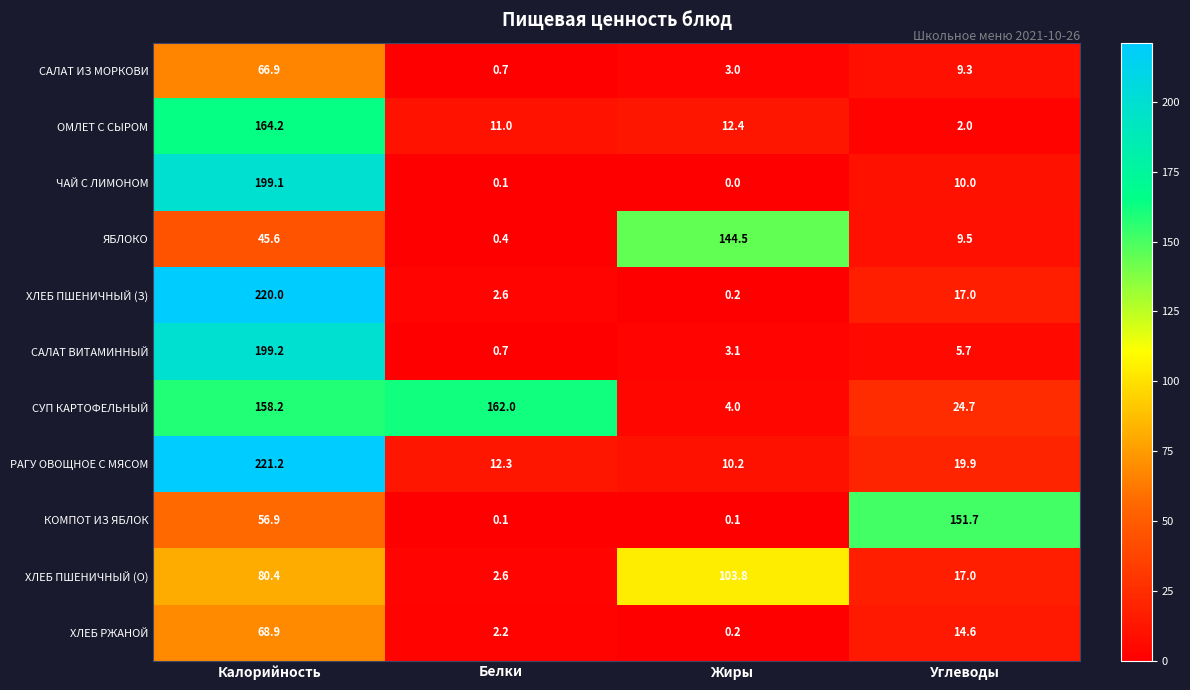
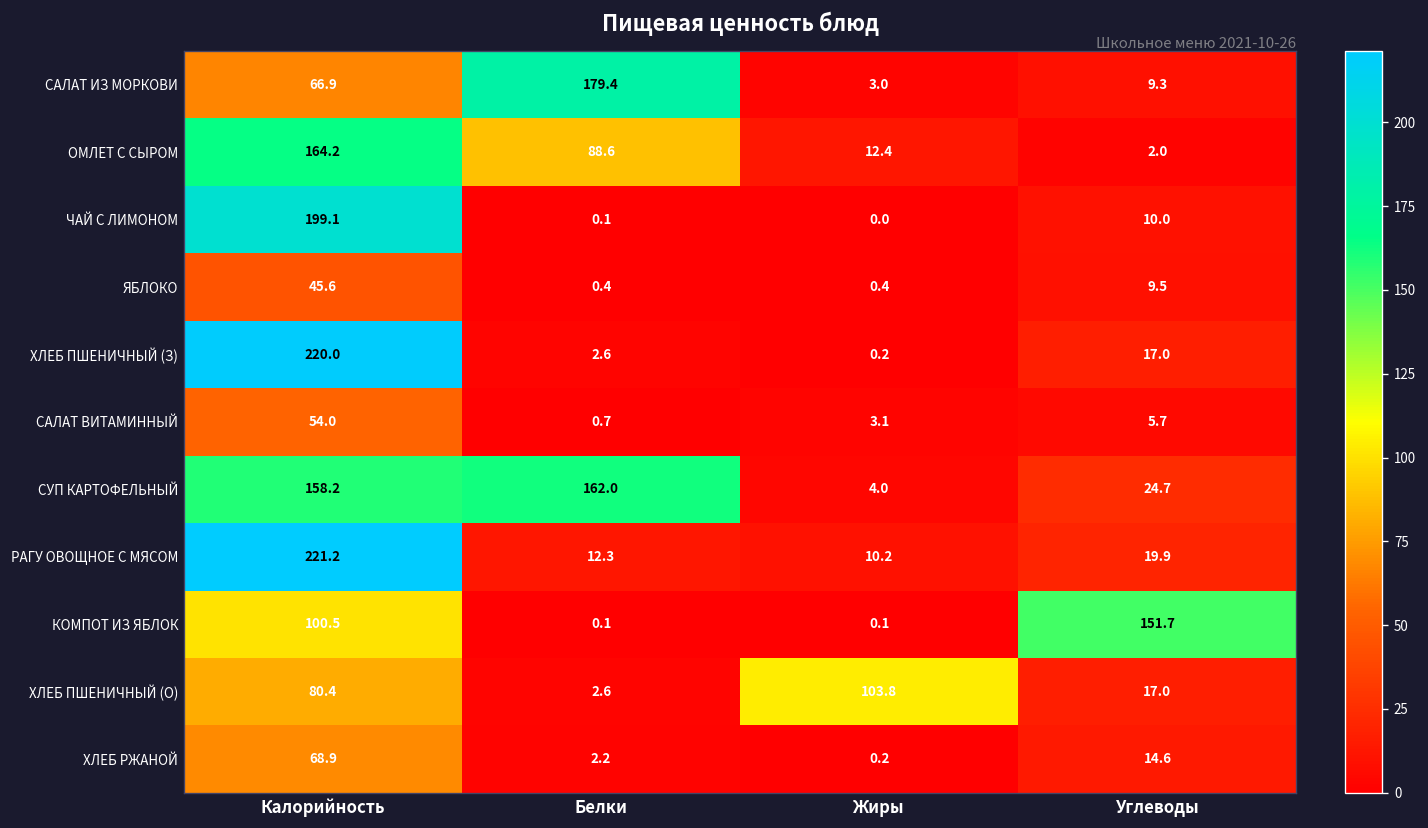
  {
    "САЛАТ ИЗ МОРКОВИ": {
      "Калорийность": 66.9,
-     "Белки": 0.7,
+     "Белки": 179.4,
      "Жиры": 3.0,
      "Углеводы": 9.3
    },
    "ОМЛЕТ С СЫРОМ": {
      "Калорийность": 164.2,
-     "Белки": 11.0,
+     "Белки": 88.6,
      "Жиры": 12.4,
      "Углеводы": 2.0
    },
    "ЧАЙ С ЛИМОНОМ": {
      "Калорийность": 199.1,
      "Белки": 0.1,
      "Жиры": 0.0,
      "Углеводы": 10.0
    },
    "ЯБЛОКО": {
      "Калорийность": 45.6,
      "Белки": 0.4,
-     "Жиры": 144.5,
+     "Жиры": 0.4,
      "Углеводы": 9.5
    },
    "ХЛЕБ ПШЕНИЧНЫЙ (З)": {
      "Калорийность": 220.0,
      "Белки": 2.6,
      "Жиры": 0.2,
      "Углеводы": 17.0
    },
    "САЛАТ ВИТАМИННЫЙ": {
-     "Калорийность": 199.2,
+     "Калорийность": 54.0,
      "Белки": 0.7,
      "Жиры": 3.1,
      "Углеводы": 5.7
    },
    "СУП КАРТОФЕЛЬНЫЙ": {
      "Калорийность": 158.2,
      "Белки": 162.0,
      "Жиры": 4.0,
      "Углеводы": 24.7
    },
    "РАГУ ОВОЩНОЕ С МЯСОМ": {
      "Калорийность": 221.2,
      "Белки": 12.3,
      "Жиры": 10.2,
      "Углеводы": 19.9
    },
    "КОМПОТ ИЗ ЯБЛОК": {
-     "Калорийность": 56.9,
+     "Калорийность": 100.5,
      "Белки": 0.1,
      "Жиры": 0.1,
      "Углеводы": 151.7
    },
    "ХЛЕБ ПШЕНИЧНЫЙ (О)": {
      "Калорийность": 80.4,
      "Белки": 2.6,
      "Жиры": 103.8,
      "Углеводы": 17.0
    },
    "ХЛЕБ РЖАНОЙ": {
      "Калорийность": 68.9,
      "Белки": 2.2,
      "Жиры": 0.2,
      "Углеводы": 14.6
    }
  }
